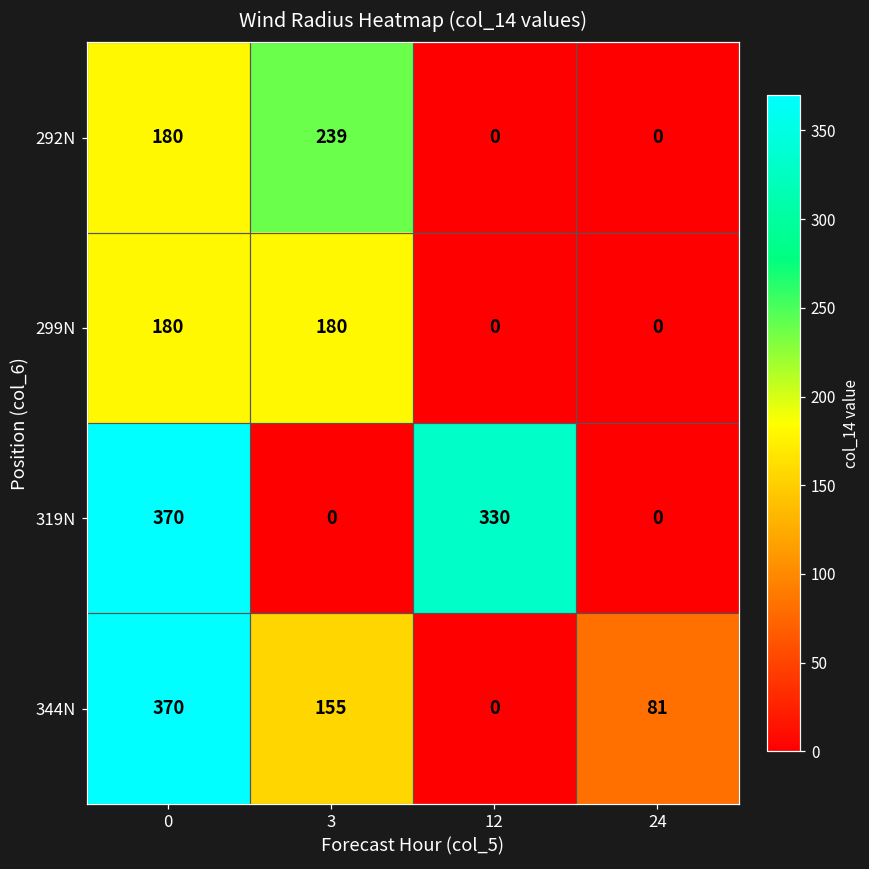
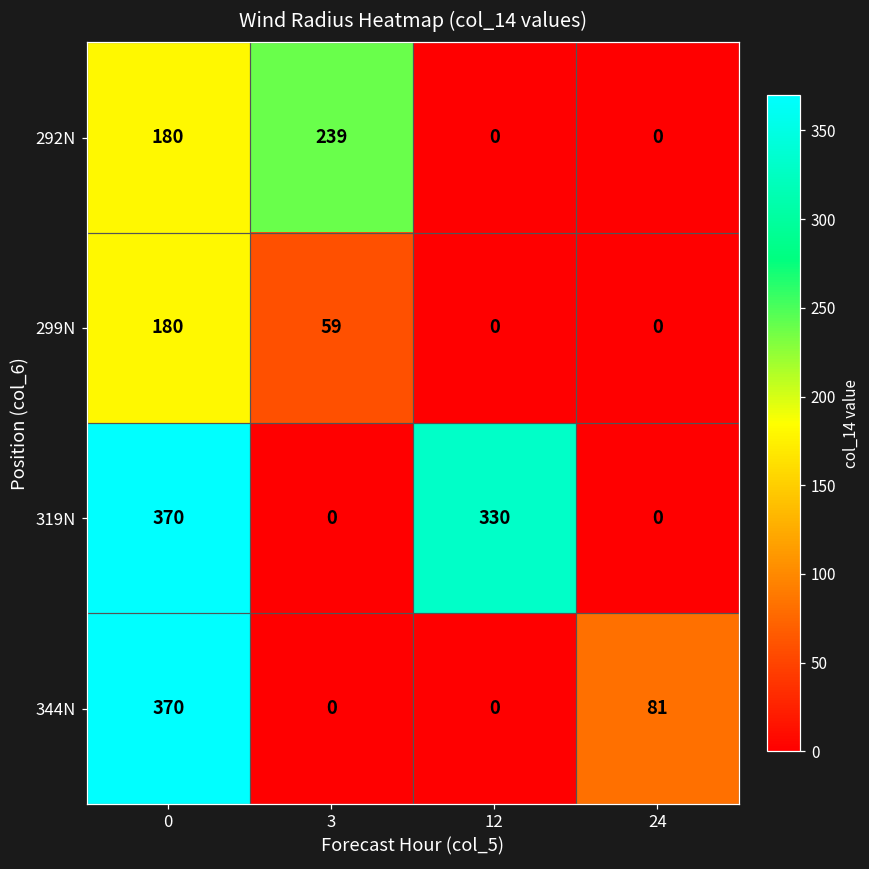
  {
    "292N": {
      "0": 180,
      "3": 239,
      "12": 0,
      "24": 0
    },
    "299N": {
      "0": 180,
-     "3": 180,
+     "3": 59,
      "12": 0,
      "24": 0
    },
    "319N": {
      "0": 370,
      "3": 0,
      "12": 330,
      "24": 0
    },
    "344N": {
      "0": 370,
-     "3": 155,
+     "3": 0,
      "12": 0,
      "24": 81
    }
  }
